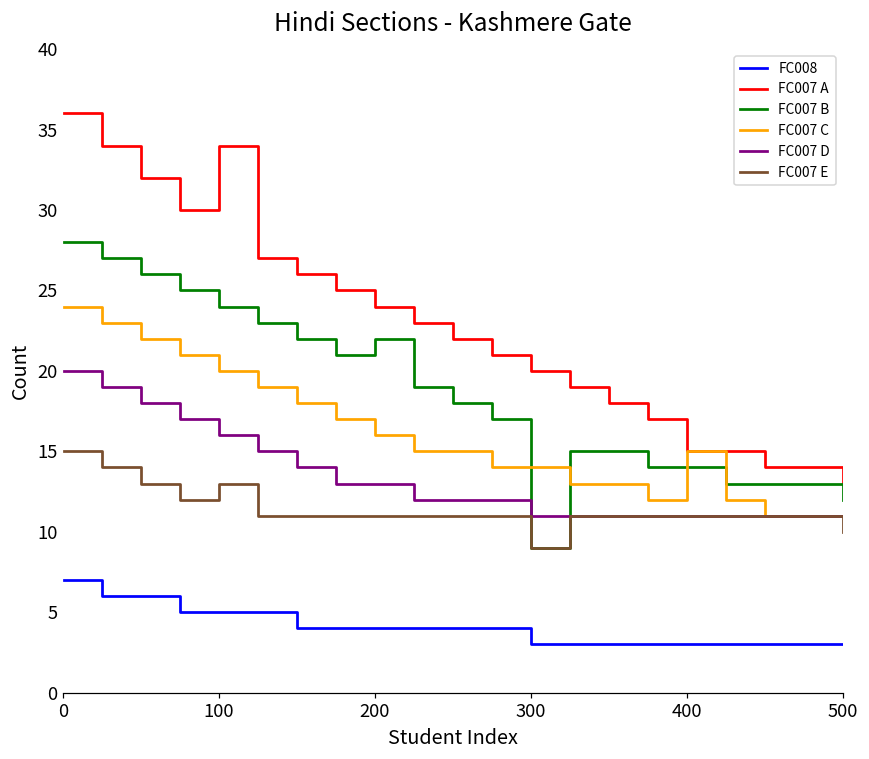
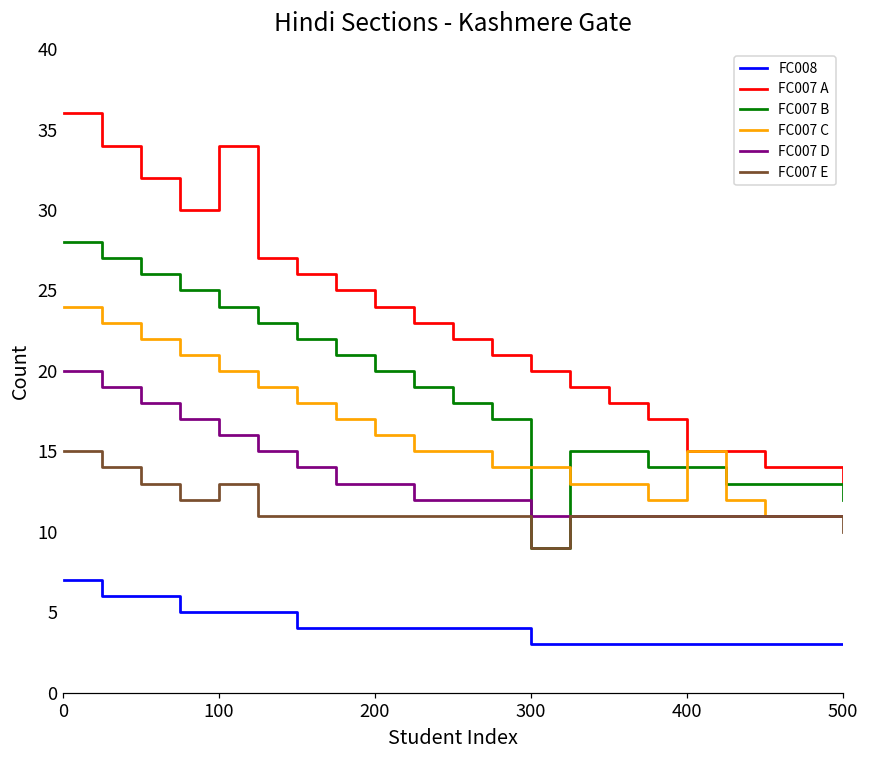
  {
    "FC008": {
      "100": 5,
      "200": 4,
      "300": 3,
      "400": 3,
      "500": 3
    },
    "FC007 A": {
      "100": 34,
      "200": 24,
      "300": 20,
      "500": 13
    },
    "FC007 B": {
      "100": 24,
-     "200": 22,
+     "200": 20,
      "400": 14,
      "500": 12
    },
    "FC007 C": {
      "100": 20,
      "200": 16,
      "300": 14
    },
    "FC007 D": {
      "100": 16,
      "200": 13,
      "300": 11
    },
    "FC007 E": {
      "100": 13,
      "200": 11,
      "500": 10
    }
  }
